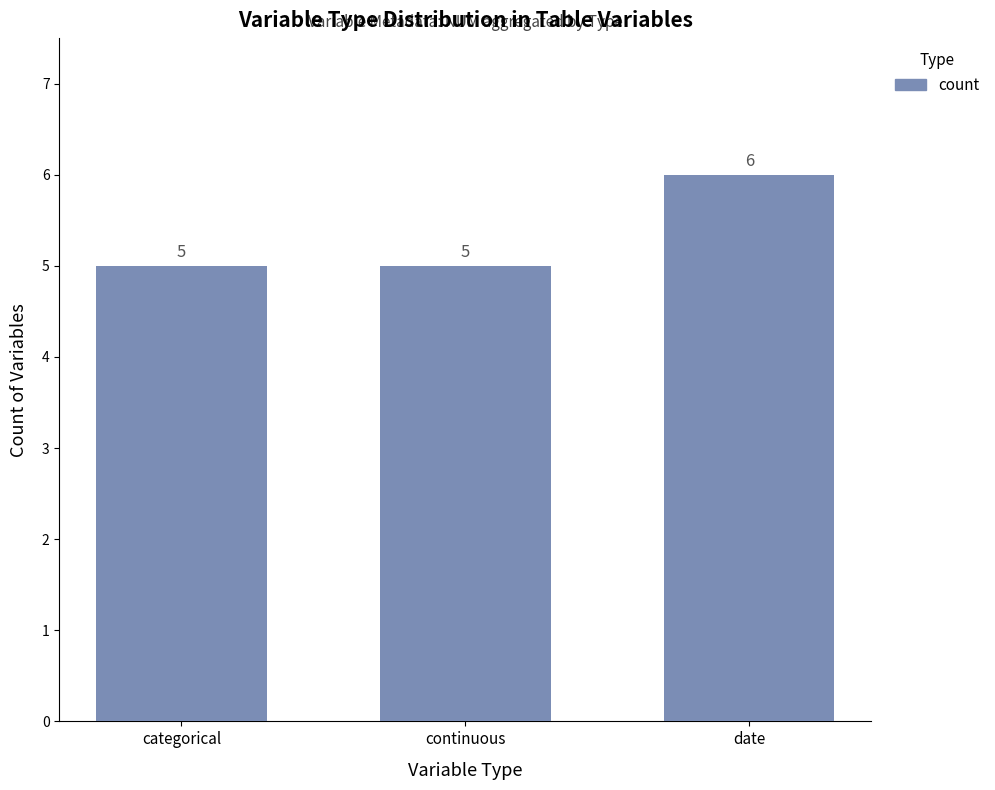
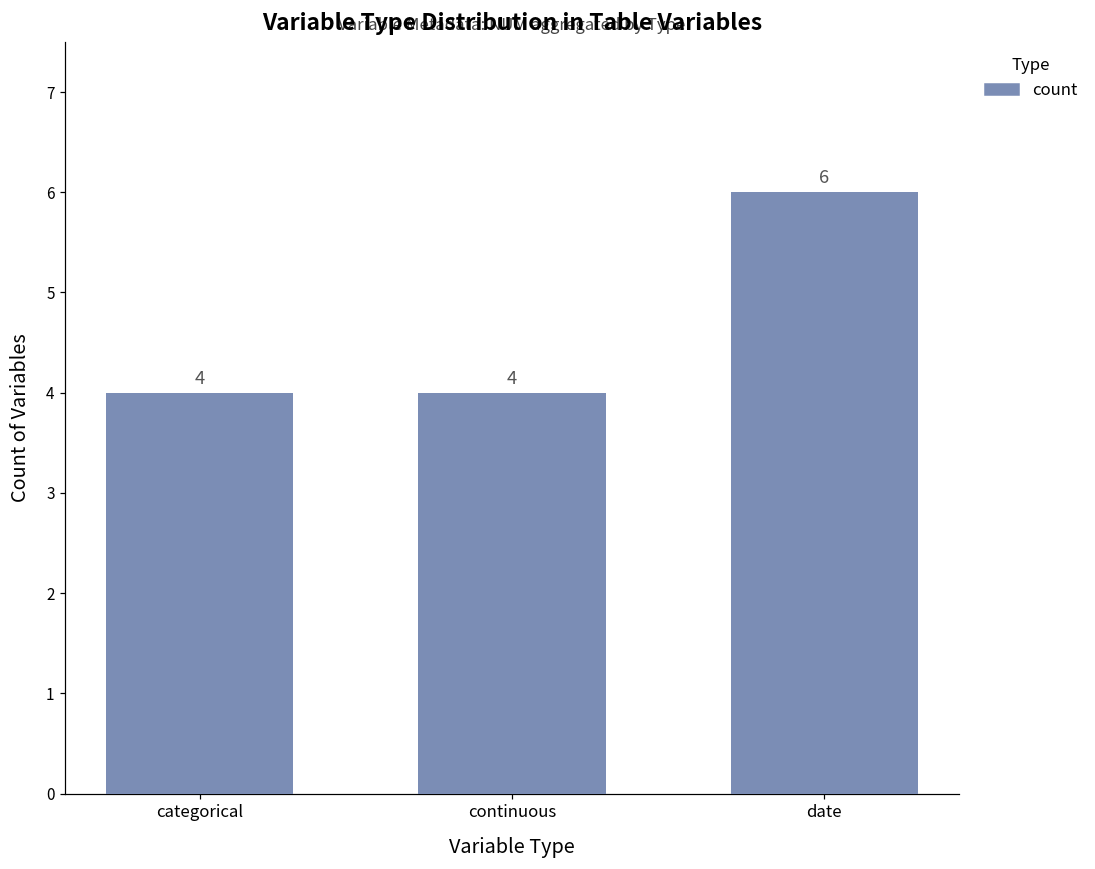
  {
-   "categorical": 5,
-   "continuous": 5,
+   "categorical": 4,
+   "continuous": 4,
    "date": 6
  }
